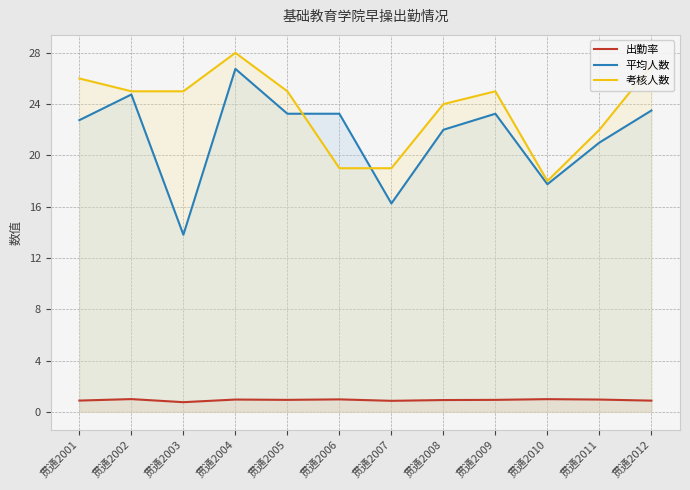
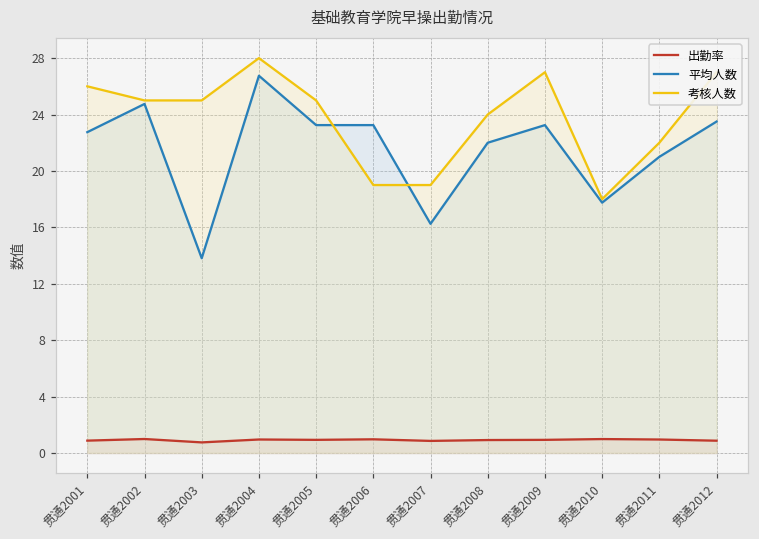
  {
    "出勤率": {
      "贯通2001": 1,
      "贯通2002": 1,
      "贯通2003": 0.8,
      "贯通2004": 1,
      "贯通2005": 1,
      "贯通2006": 1,
      "贯通2007": 1,
      "贯通2008": 1,
      "贯通2009": 1,
      "贯通2010": 1,
      "贯通2011": 1,
      "贯通2012": 1
    },
    "平均人数": {
      "贯通2001": 22.8,
      "贯通2002": 24.8,
      "贯通2003": 14,
      "贯通2004": 26.8,
      "贯通2005": 23.3,
      "贯通2006": 23.3,
      "贯通2007": 16.3,
      "贯通2008": 22,
      "贯通2009": 23.3,
      "贯通2010": 17.8,
      "贯通2011": 21,
      "贯通2012": 23.5
    },
    "考核人数": {
      "贯通2001": 26,
      "贯通2002": 25,
      "贯通2003": 25,
      "贯通2004": 28,
      "贯通2005": 25,
      "贯通2006": 19,
      "贯通2007": 19,
      "贯通2008": 24,
-     "贯通2009": 25,
+     "贯通2009": 27,
      "贯通2010": 18,
      "贯通2011": 22
    }
  }
